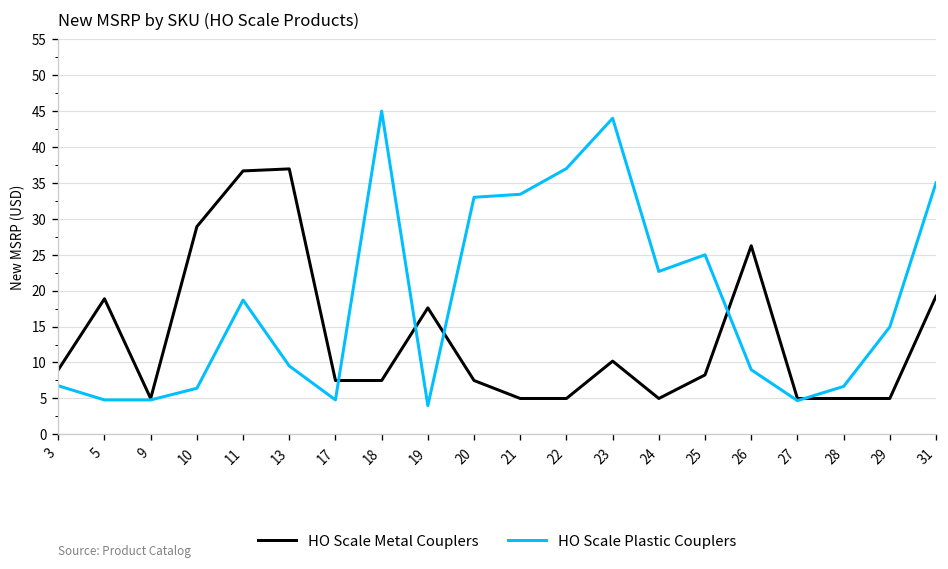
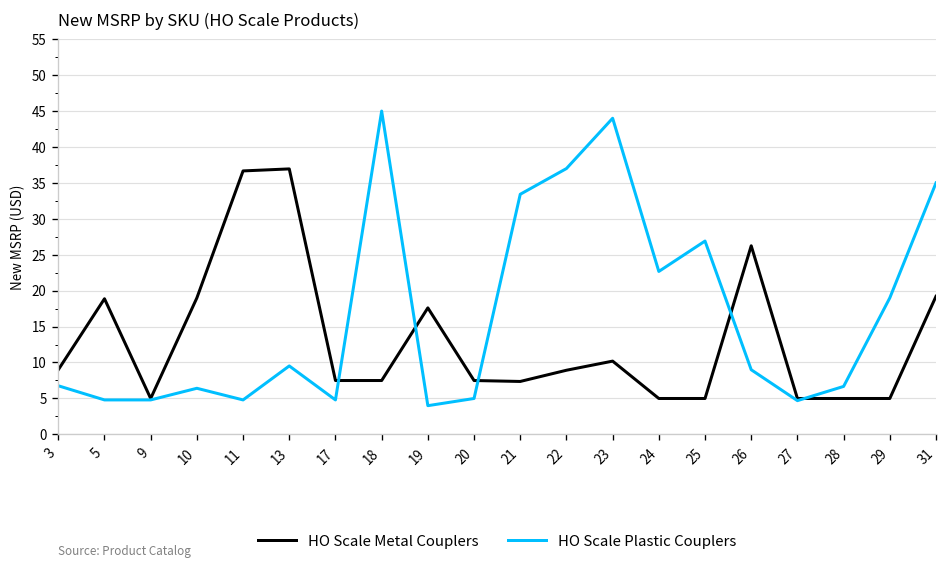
  {
    "HO Scale Metal Couplers": {
      "3": 9,
      "5": 19,
-     "10": 29,
+     "10": 19,
      "11": 37,
      "13": 37,
      "17": 7,
      "18": 7,
      "19": 18,
      "20": 7,
-     "21": 5,
-     "22": 5,
+     "21": 7,
+     "22": 9,
      "23": 10,
      "24": 5,
-     "25": 8,
+     "25": 5,
      "26": 26,
      "28": 5,
      "29": 5,
      "31": 19
    },
    "HO Scale Plastic Couplers": {
      "3": 7,
      "5": 5,
      "10": 6,
-     "11": 19,
+     "11": 5,
      "13": 10,
      "17": 5,
      "18": 45,
      "19": 4,
-     "20": 33,
+     "20": 5,
      "21": 33,
      "22": 37,
      "23": 44,
      "24": 23,
-     "25": 25,
+     "25": 27,
      "26": 9,
      "28": 7,
-     "29": 15,
+     "29": 19,
      "31": 35
    }
  }
